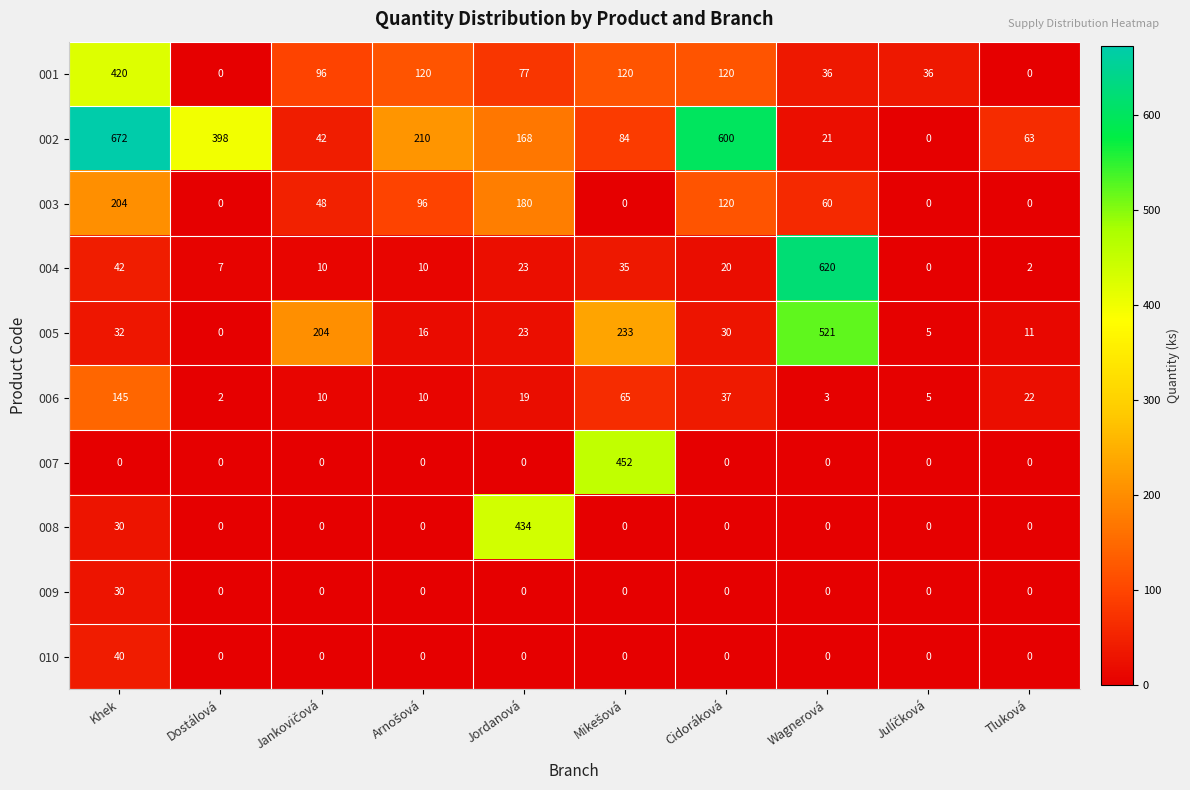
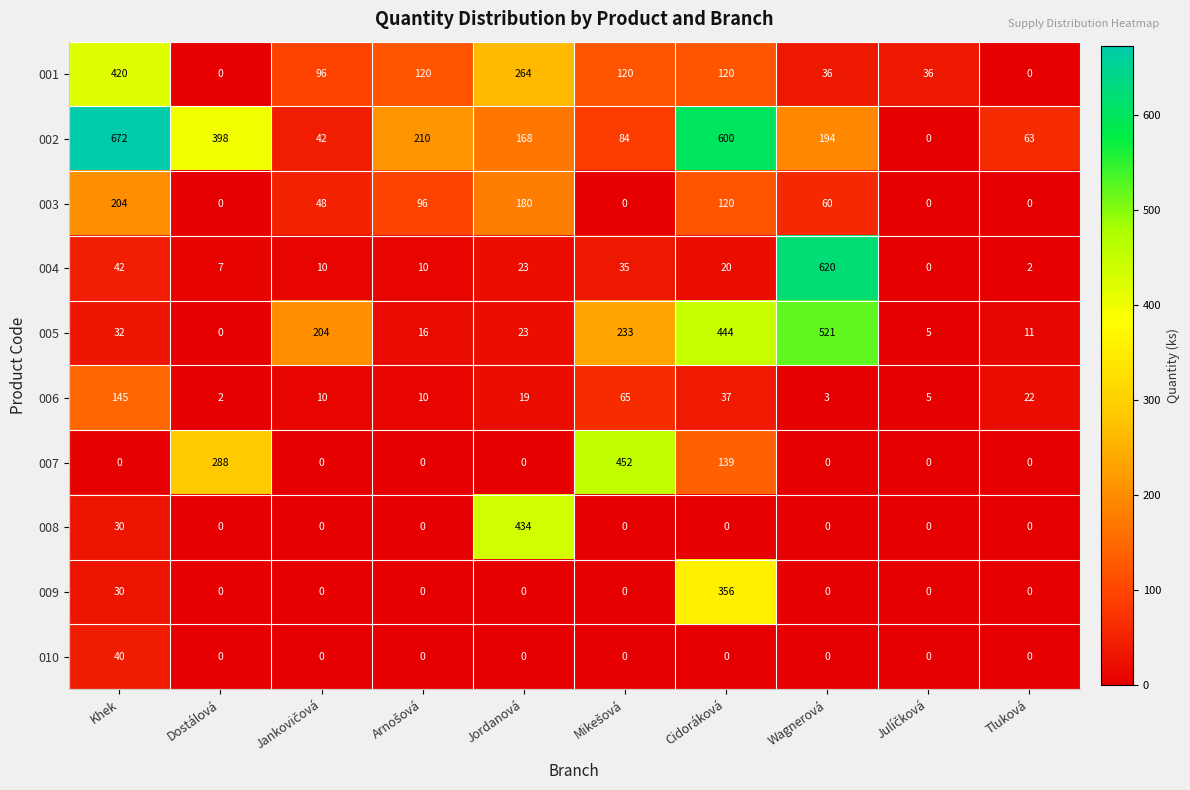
  {
    "001": {
      "Khek": 420,
      "Dostálová": 0,
      "Jankovičová": 96,
      "Arnošová": 120,
-     "Jordanová": 77,
+     "Jordanová": 264,
      "Mikešová": 120,
      "Cidoráková": 120,
      "Wagnerová": 36,
      "Julíčková": 36,
      "Tluková": 0
    },
    "002": {
      "Khek": 672,
      "Dostálová": 398,
      "Jankovičová": 42,
      "Arnošová": 210,
      "Jordanová": 168,
      "Mikešová": 84,
      "Cidoráková": 600,
-     "Wagnerová": 21,
+     "Wagnerová": 194,
      "Julíčková": 0,
      "Tluková": 63
    },
    "003": {
      "Khek": 204,
      "Dostálová": 0,
      "Jankovičová": 48,
      "Arnošová": 96,
      "Jordanová": 180,
      "Mikešová": 0,
      "Cidoráková": 120,
      "Wagnerová": 60,
      "Julíčková": 0,
      "Tluková": 0
    },
    "004": {
      "Khek": 42,
      "Dostálová": 7,
      "Jankovičová": 10,
      "Arnošová": 10,
      "Jordanová": 23,
      "Mikešová": 35,
      "Cidoráková": 20,
      "Wagnerová": 620,
      "Julíčková": 0,
      "Tluková": 2
    },
    "005": {
      "Khek": 32,
      "Dostálová": 0,
      "Jankovičová": 204,
      "Arnošová": 16,
      "Jordanová": 23,
      "Mikešová": 233,
-     "Cidoráková": 30,
+     "Cidoráková": 444,
      "Wagnerová": 521,
      "Julíčková": 5,
      "Tluková": 11
    },
    "006": {
      "Khek": 145,
      "Dostálová": 2,
      "Jankovičová": 10,
      "Arnošová": 10,
      "Jordanová": 19,
      "Mikešová": 65,
      "Cidoráková": 37,
      "Wagnerová": 3,
      "Julíčková": 5,
      "Tluková": 22
    },
    "007": {
      "Khek": 0,
-     "Dostálová": 0,
+     "Dostálová": 288,
      "Jankovičová": 0,
      "Arnošová": 0,
      "Jordanová": 0,
      "Mikešová": 452,
-     "Cidoráková": 0,
+     "Cidoráková": 139,
      "Wagnerová": 0,
      "Julíčková": 0,
      "Tluková": 0
    },
    "008": {
      "Khek": 30,
      "Dostálová": 0,
      "Jankovičová": 0,
      "Arnošová": 0,
      "Jordanová": 434,
      "Mikešová": 0,
      "Cidoráková": 0,
      "Wagnerová": 0,
      "Julíčková": 0,
      "Tluková": 0
    },
    "009": {
      "Khek": 30,
      "Dostálová": 0,
      "Jankovičová": 0,
      "Arnošová": 0,
      "Jordanová": 0,
      "Mikešová": 0,
-     "Cidoráková": 0,
+     "Cidoráková": 356,
      "Wagnerová": 0,
      "Julíčková": 0,
      "Tluková": 0
    },
    "010": {
      "Khek": 40,
      "Dostálová": 0,
      "Jankovičová": 0,
      "Arnošová": 0,
      "Jordanová": 0,
      "Mikešová": 0,
      "Cidoráková": 0,
      "Wagnerová": 0,
      "Julíčková": 0,
      "Tluková": 0
    }
  }
